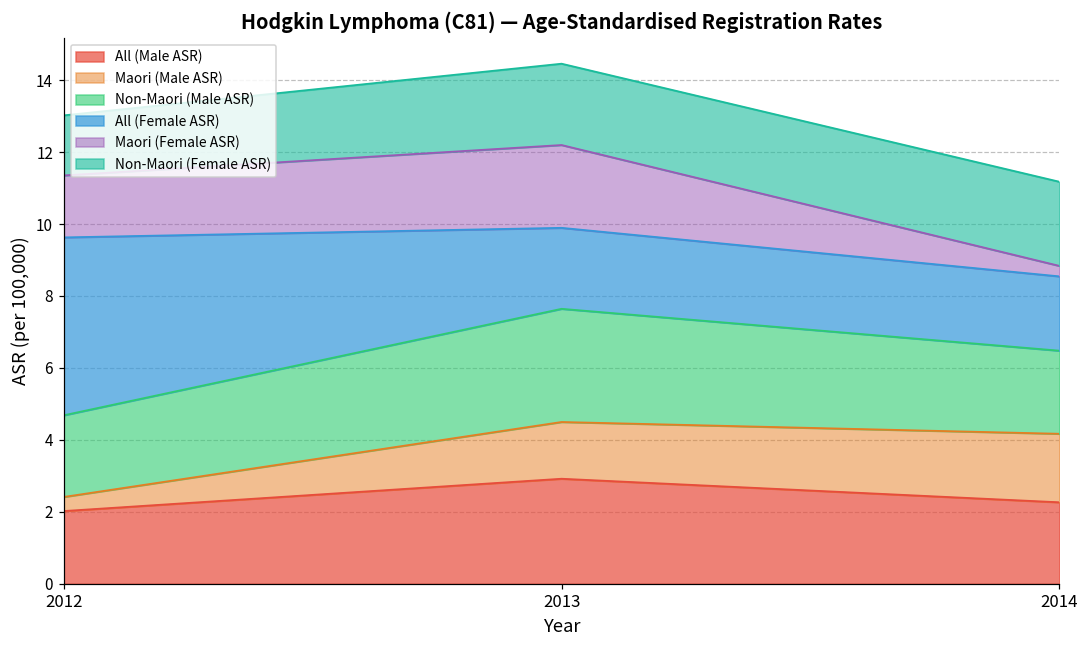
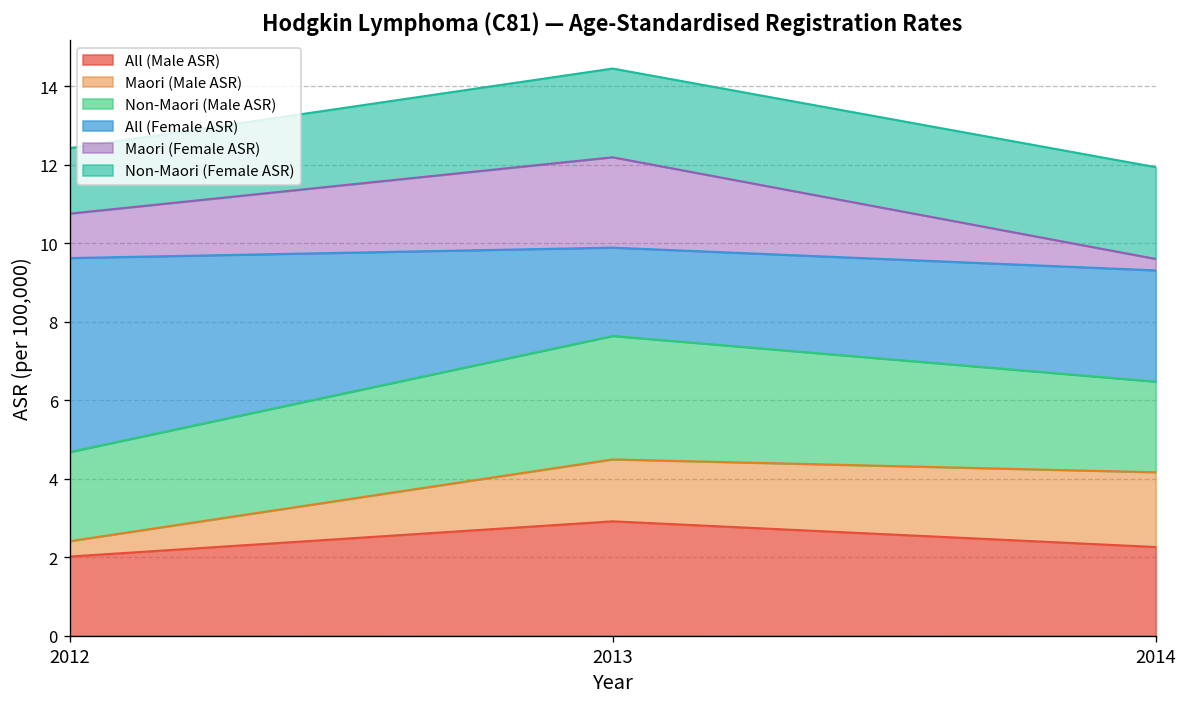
  {
    "All (Female ASR)": {
      "2012": 4.9,
      "2013": 2.3,
-     "2014": 2.1
+     "2014": 2.8
    },
    "Maori (Female ASR)": {
-     "2012": 1.7,
+     "2012": 1.1,
      "2013": 2.3,
      "2014": 0.3
    }
  }
